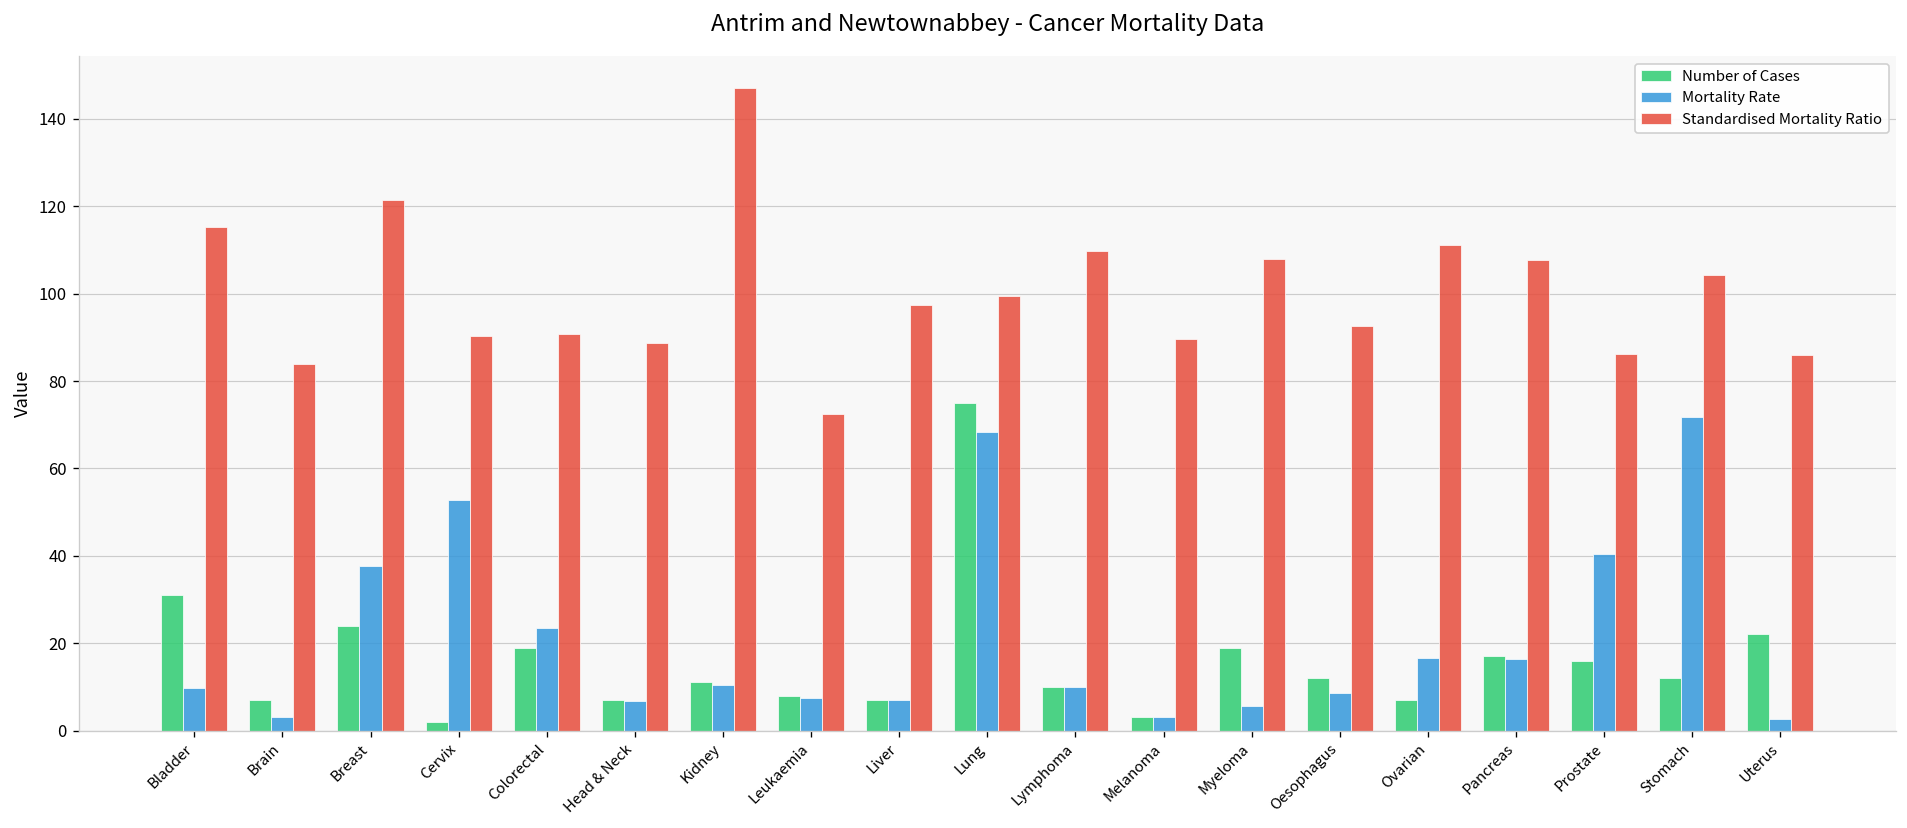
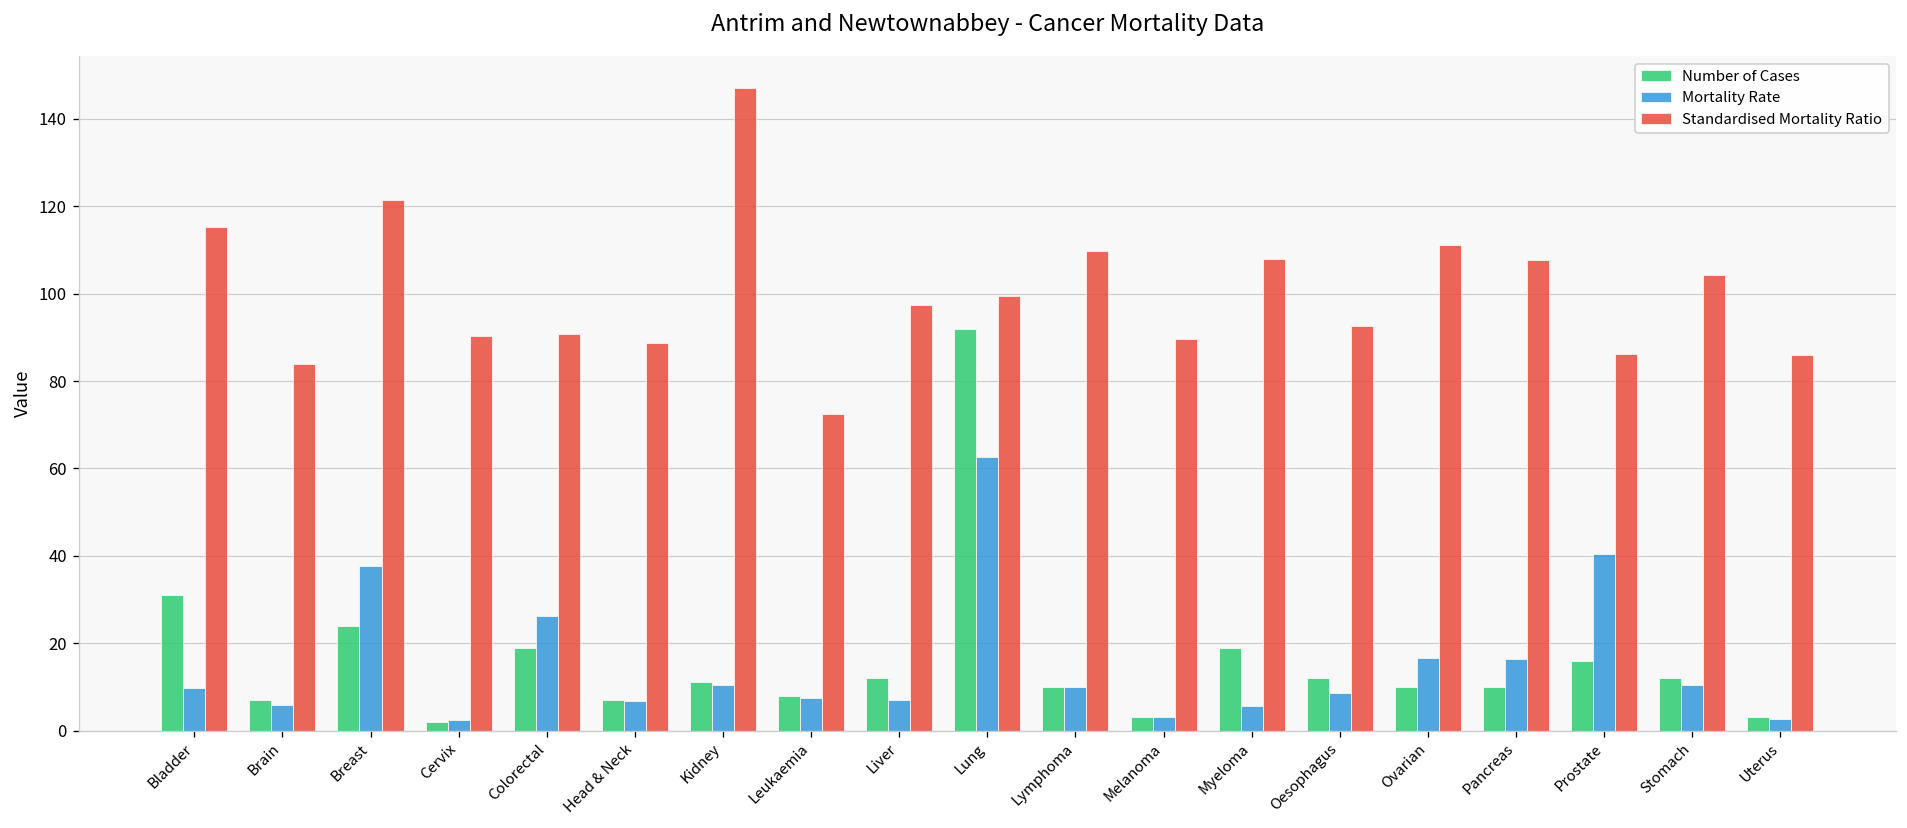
  {
    "Number of Cases": {
      "Bladder": 31,
      "Brain": 7,
      "Breast": 24,
      "Cervix": 2,
      "Colorectal": 19,
      "Head & Neck": 7,
      "Kidney": 11,
      "Leukaemia": 8,
-     "Liver": 7,
-     "Lung": 75,
+     "Liver": 12,
+     "Lung": 92,
      "Lymphoma": 10,
      "Melanoma": 3,
      "Myeloma": 19,
      "Oesophagus": 12,
-     "Ovarian": 7,
-     "Pancreas": 17,
+     "Ovarian": 10,
+     "Pancreas": 10,
      "Prostate": 16,
      "Stomach": 12,
-     "Uterus": 22
+     "Uterus": 3
    },
    "Mortality Rate": {
      "Bladder": 10,
-     "Brain": 3,
+     "Brain": 6,
      "Breast": 38,
-     "Cervix": 53,
-     "Colorectal": 23,
+     "Cervix": 3,
+     "Colorectal": 26,
      "Head & Neck": 7,
      "Kidney": 10,
      "Leukaemia": 8,
      "Liver": 7,
-     "Lung": 68,
+     "Lung": 63,
      "Lymphoma": 10,
      "Melanoma": 3,
      "Myeloma": 6,
      "Oesophagus": 9,
      "Ovarian": 17,
      "Pancreas": 16,
      "Prostate": 40,
-     "Stomach": 72,
+     "Stomach": 11,
      "Uterus": 3
    },
    "Standardised Mortality Ratio": {
      "Bladder": 115,
      "Brain": 84,
      "Breast": 121,
      "Cervix": 90,
      "Colorectal": 91,
      "Head & Neck": 89,
      "Kidney": 147,
      "Leukaemia": 73,
      "Liver": 97,
      "Lung": 99,
      "Lymphoma": 110,
      "Melanoma": 90,
      "Myeloma": 108,
      "Oesophagus": 93,
      "Ovarian": 111,
      "Pancreas": 108,
      "Prostate": 86,
      "Stomach": 104,
      "Uterus": 86
    }
  }
